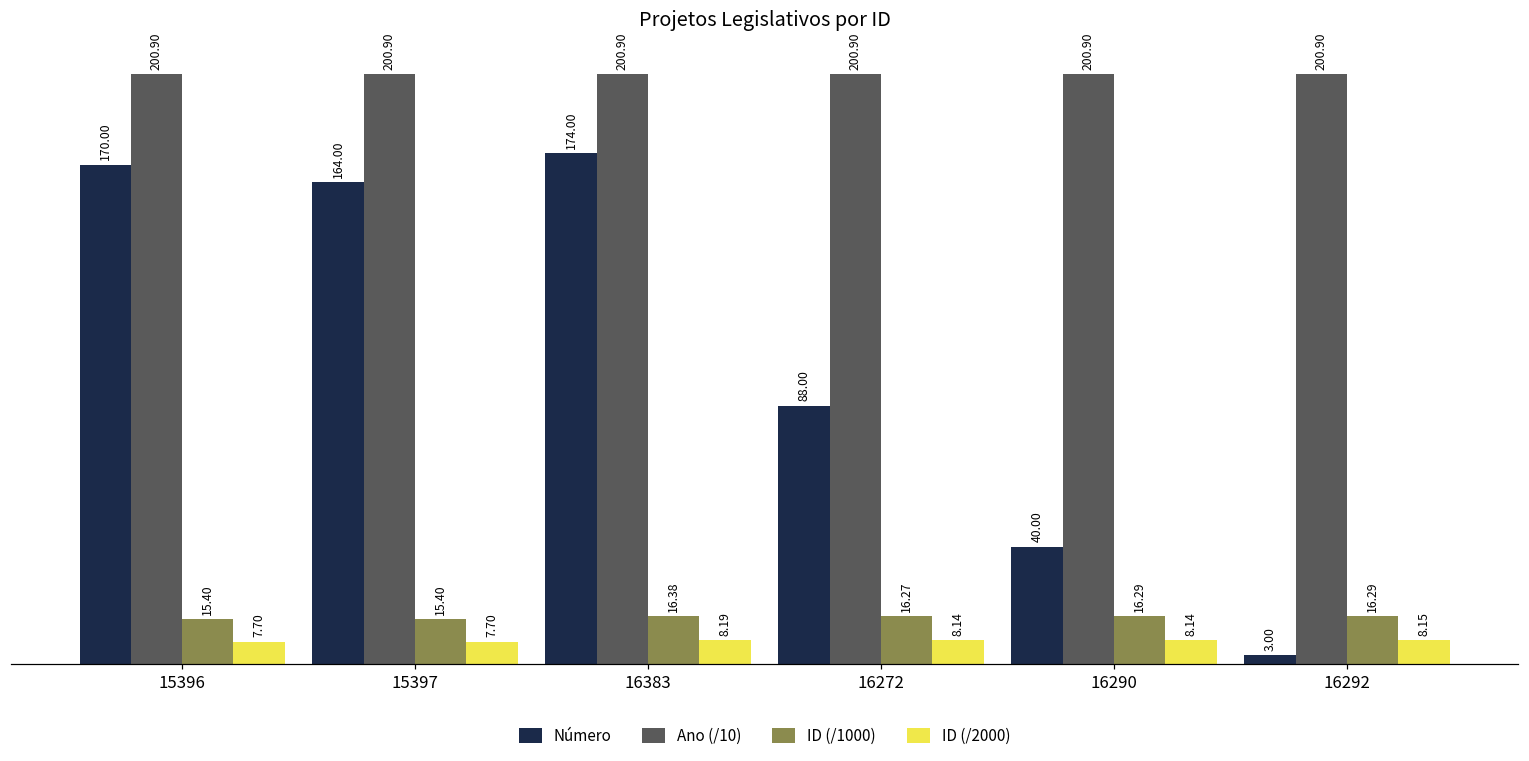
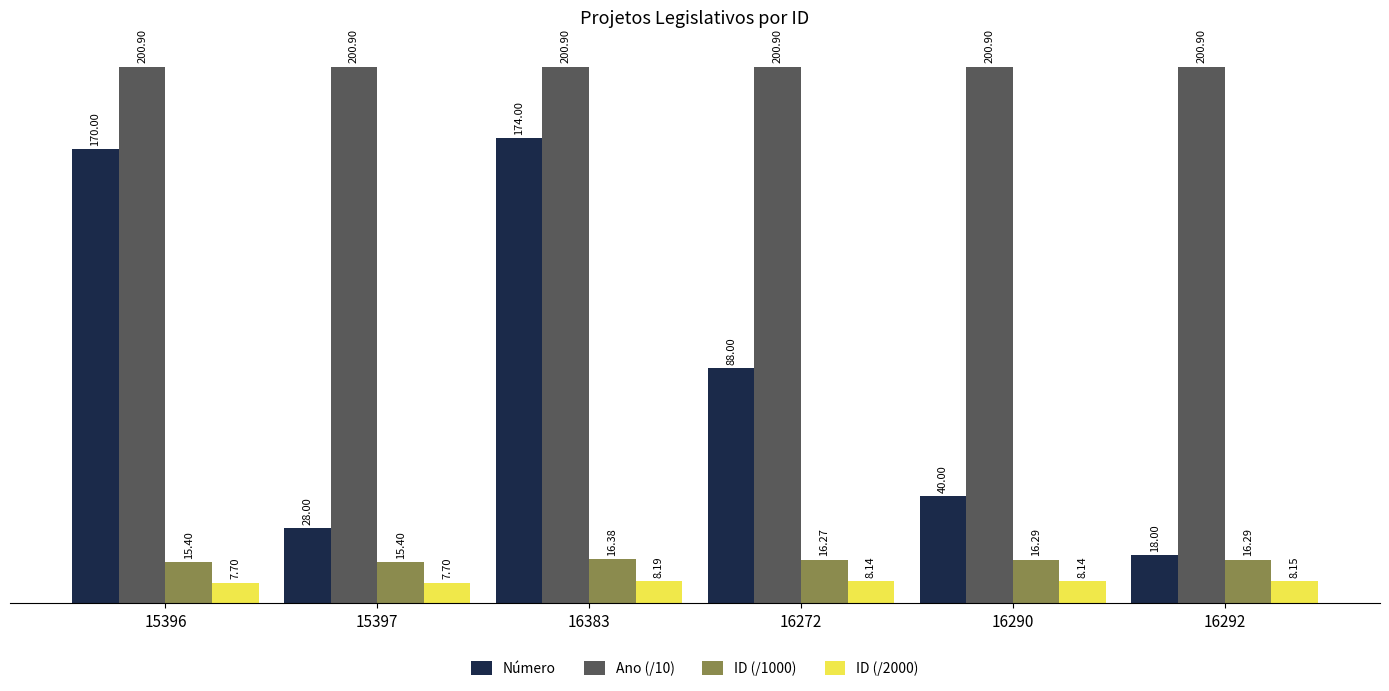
  {
    "Número": {
      "15396": 170.00,
-     "15397": 164.00,
+     "15397": 28.00,
      "16383": 174.00,
      "16272": 88.00,
      "16290": 40.00,
-     "16292": 3.00
+     "16292": 18.00
    },
    "Ano (/10)": {
      "15396": 200.90,
      "15397": 200.90,
      "16383": 200.90,
      "16272": 200.90,
      "16290": 200.90,
      "16292": 200.90
    },
    "ID (/1000)": {
      "15396": 15.40,
      "15397": 15.40,
      "16383": 16.38,
      "16272": 16.27,
      "16290": 16.29,
      "16292": 16.29
    },
    "ID (/2000)": {
      "15396": 7.70,
      "15397": 7.70,
      "16383": 8.19,
      "16272": 8.14,
      "16290": 8.14,
      "16292": 8.15
    }
  }
